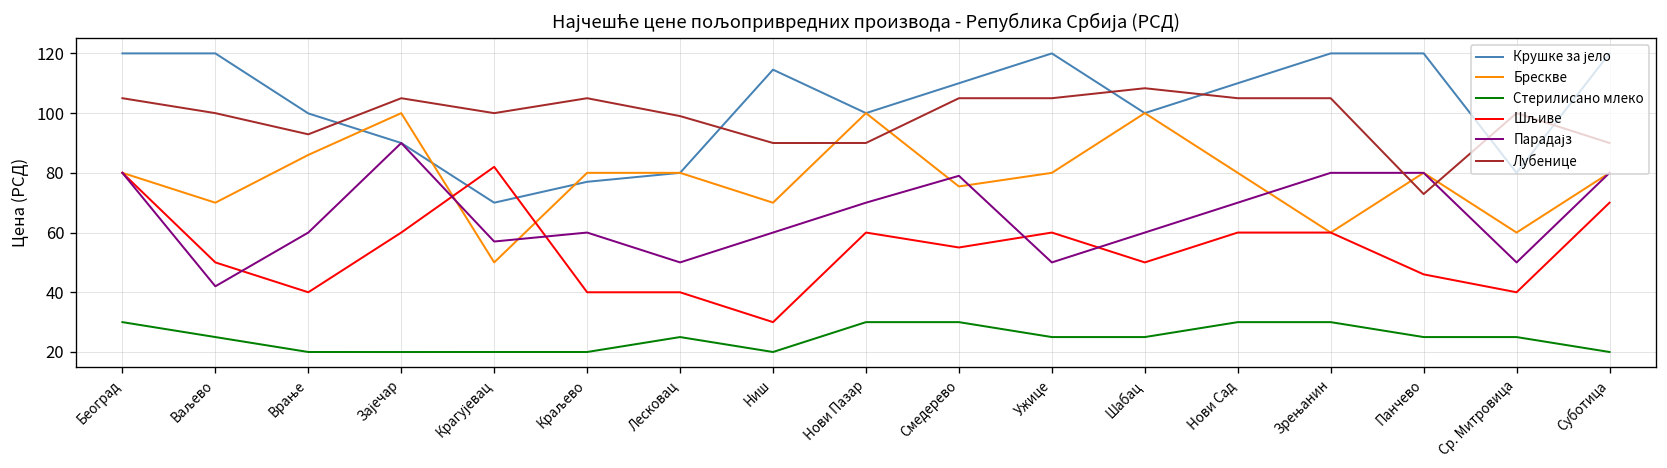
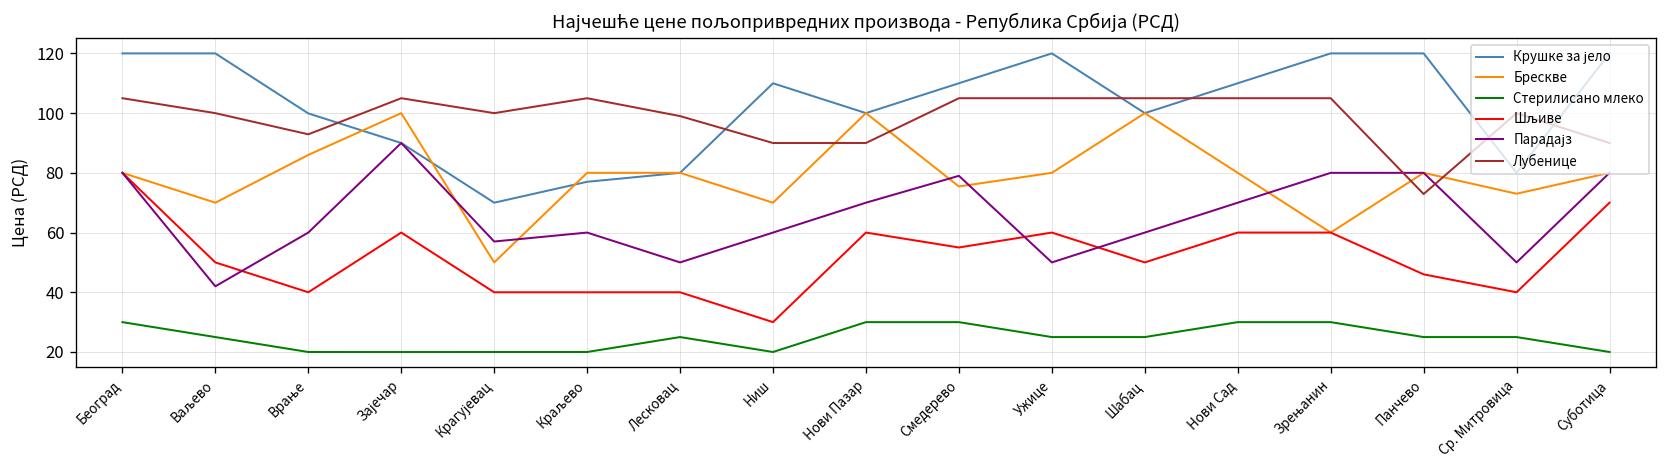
  {
    "Крушке за јело": {
      "Београд": 120,
      "Ваљево": 120,
      "Врање": 100,
      "Крагујевац": 70,
      "Краљево": 77,
-     "Ниш": 115,
+     "Ниш": 110,
      "Смедерево": 110,
      "Ужице": 120,
      "Нови Сад": 110,
      "Зрењанин": 120,
      "Панчево": 120,
      "Ср. Митровица": 80
    },
    "Брескве": {
      "Ваљево": 70,
      "Врање": 86,
      "Зајечар": 100,
      "Крагујевац": 50,
      "Краљево": 80,
      "Ниш": 70,
      "Смедерево": 75,
      "Ужице": 80,
      "Нови Сад": 80,
-     "Ср. Митровица": 60
+     "Ср. Митровица": 73
    },
    "Стерилисано млеко": {
      "Београд": 30,
      "Ваљево": 25,
      "Врање": 20,
      "Зајечар": 20,
      "Крагујевац": 20,
      "Краљево": 20,
      "Лесковац": 25,
      "Ниш": 20,
      "Нови Пазар": 30,
      "Смедерево": 30,
      "Ужице": 25,
      "Шабац": 25,
      "Нови Сад": 30,
      "Зрењанин": 30,
      "Панчево": 25,
      "Ср. Митровица": 25,
      "Суботица": 20
    },
    "Шљиве": {
      "Ваљево": 50,
      "Врање": 40,
      "Зајечар": 60,
-     "Крагујевац": 82,
+     "Крагујевац": 40,
      "Краљево": 40,
      "Лесковац": 40,
      "Ниш": 30,
      "Нови Пазар": 60,
      "Смедерево": 55,
      "Ужице": 60,
      "Шабац": 50,
      "Нови Сад": 60,
      "Панчево": 46,
      "Ср. Митровица": 40,
      "Суботица": 70
    },
    "Парадајз": {
      "Ваљево": 42,
      "Врање": 60,
      "Крагујевац": 57,
      "Краљево": 60,
      "Лесковац": 50,
      "Ниш": 60,
      "Нови Пазар": 70,
      "Смедерево": 79,
      "Ужице": 50,
      "Шабац": 60,
      "Нови Сад": 70,
      "Зрењанин": 80,
      "Ср. Митровица": 50
    },
    "Лубенице": {
      "Београд": 105,
      "Ваљево": 100,
      "Врање": 93,
      "Зајечар": 105,
      "Крагујевац": 100,
      "Краљево": 105,
      "Лесковац": 99,
      "Ниш": 90,
      "Нови Пазар": 90,
      "Смедерево": 105,
      "Ужице": 105,
-     "Шабац": 108,
+     "Шабац": 105,
      "Нови Сад": 105,
      "Зрењанин": 105,
      "Панчево": 73
    }
  }
